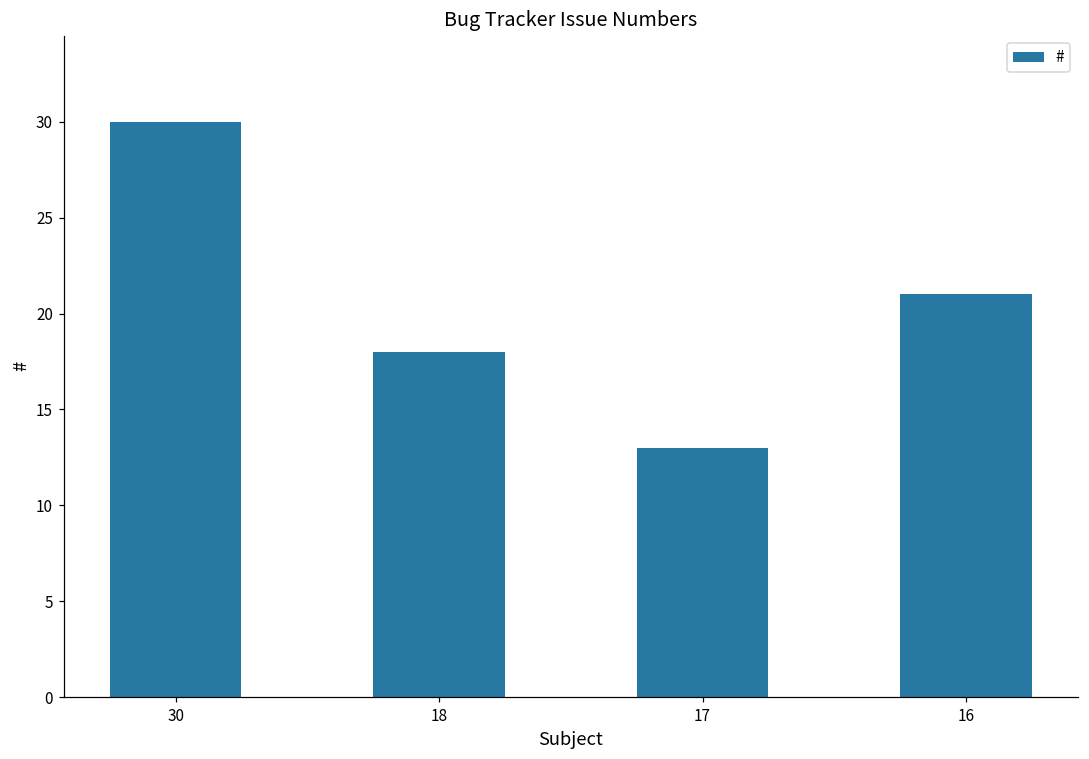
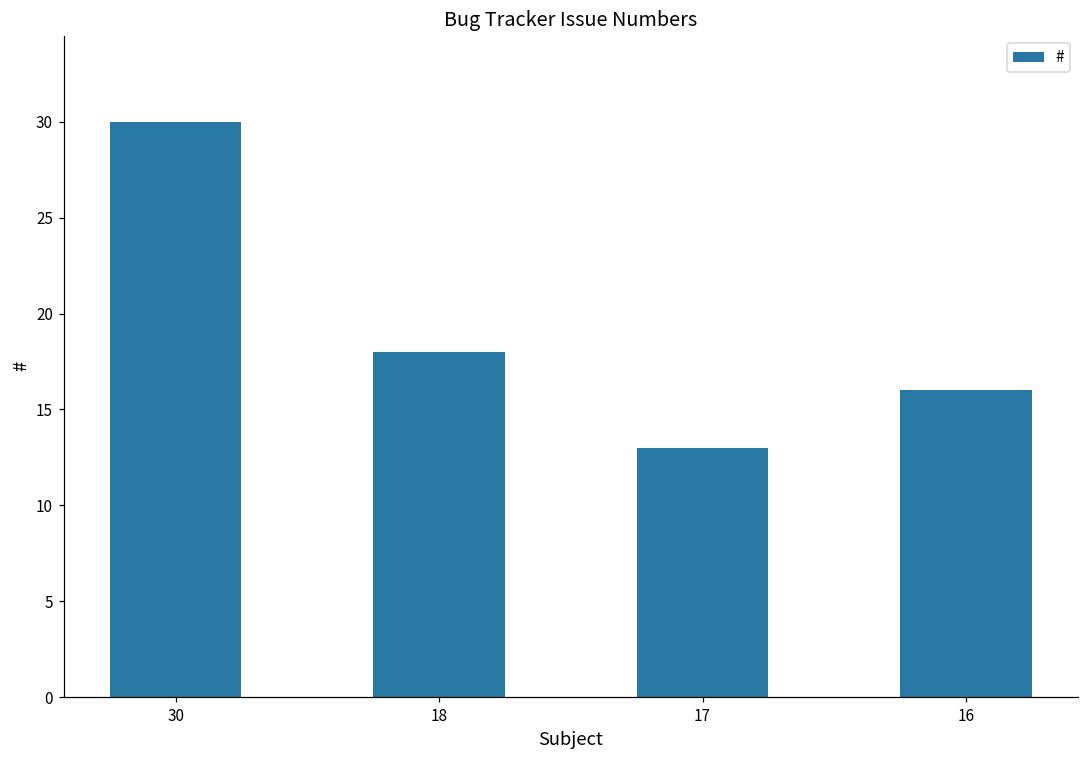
  {
    "30": 30,
    "18": 18,
    "17": 13,
-   "16": 21
+   "16": 16
  }
